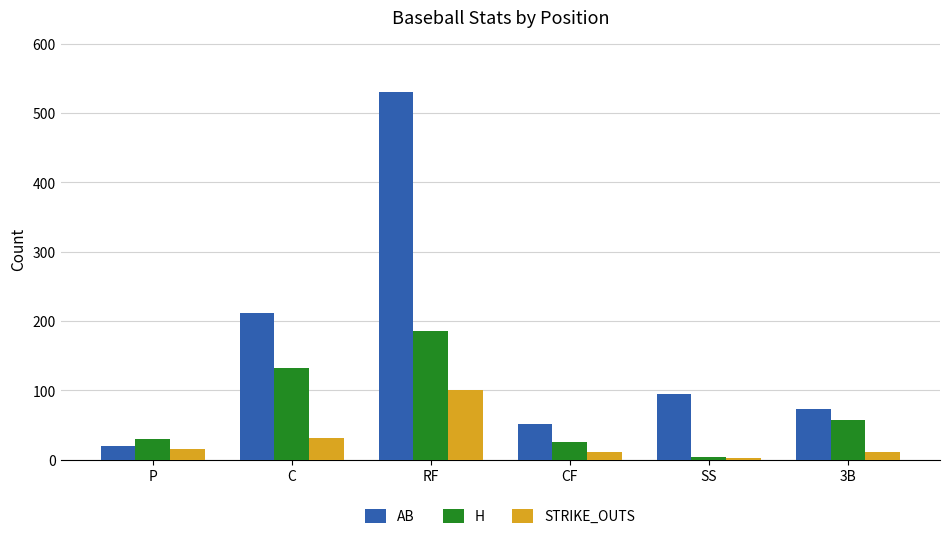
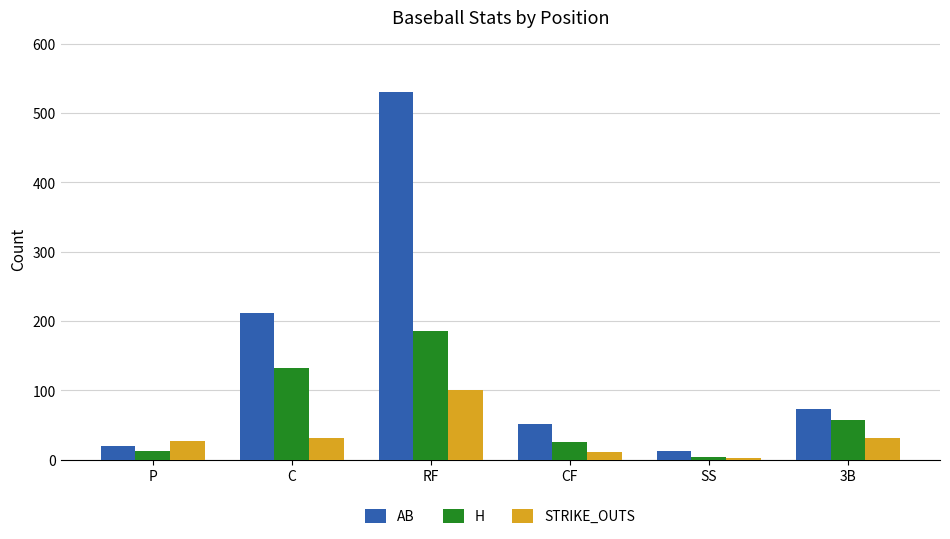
  {
    "AB": {
      "P": 20,
      "C": 210,
      "RF": 530,
      "CF": 50,
-     "SS": 100,
+     "SS": 10,
      "3B": 70
    },
    "H": {
-     "P": 30,
+     "P": 10,
      "C": 130,
      "RF": 190,
      "CF": 30,
      "SS": 0,
      "3B": 60
    },
    "STRIKE_OUTS": {
-     "P": 20,
+     "P": 30,
      "C": 30,
      "RF": 100,
      "CF": 10,
-     "3B": 10
+     "3B": 30
    }
  }
